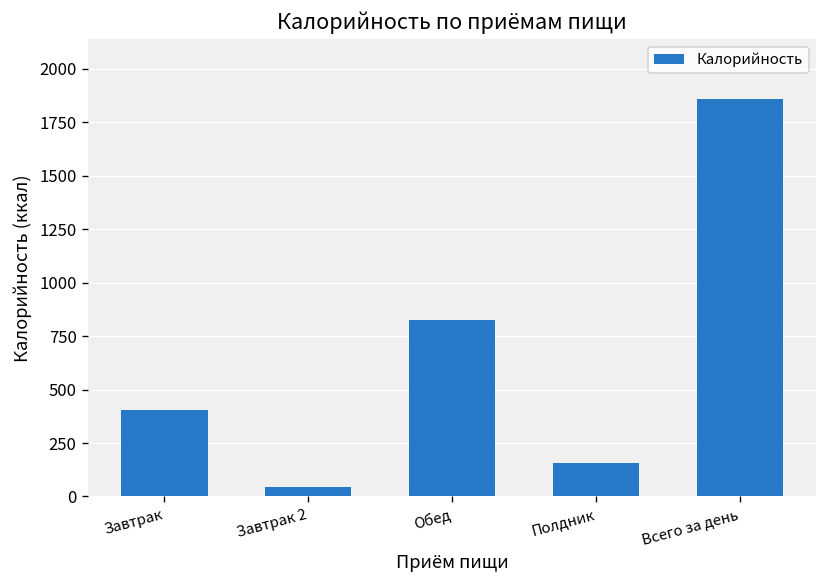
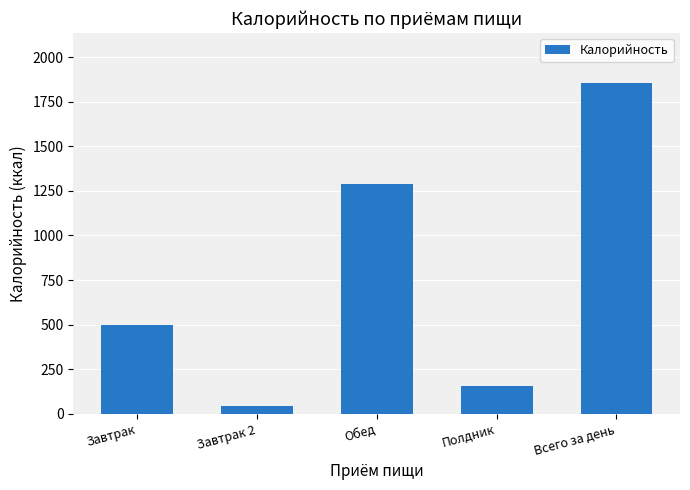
  {
-   "Завтрак": 410,
+   "Завтрак": 500,
    "Завтрак 2": 50,
-   "Обед": 830,
+   "Обед": 1290,
    "Полдник": 160,
    "Всего за день": 1860
  }
